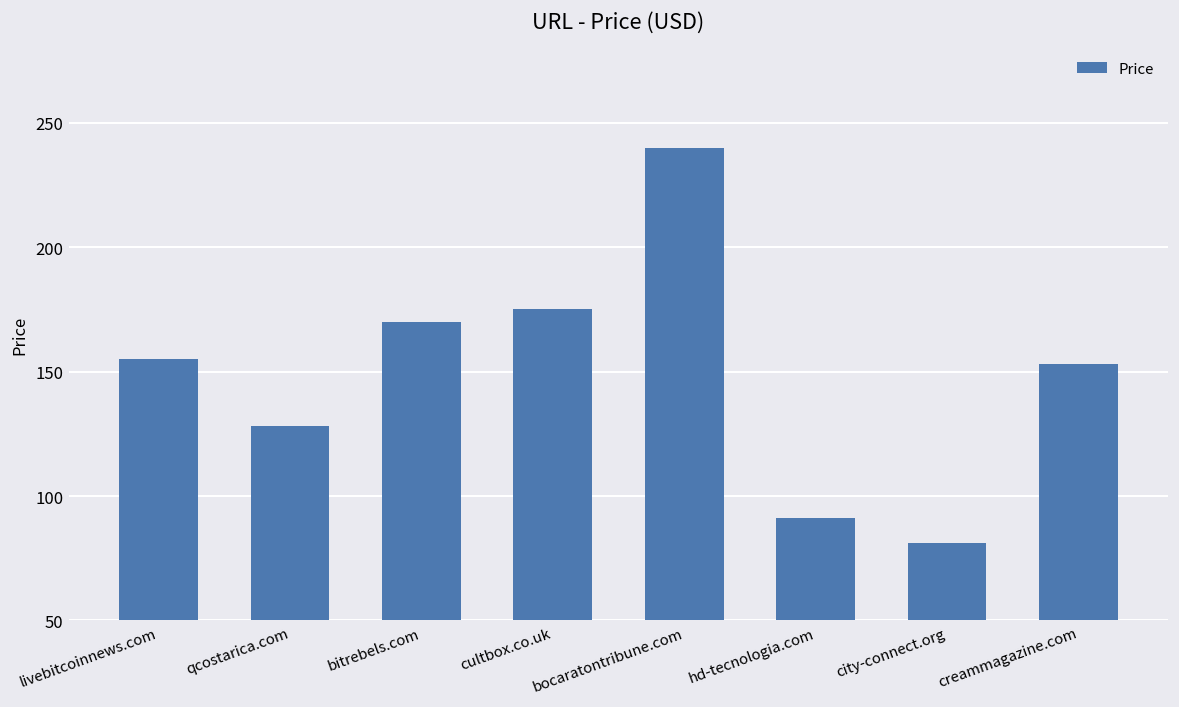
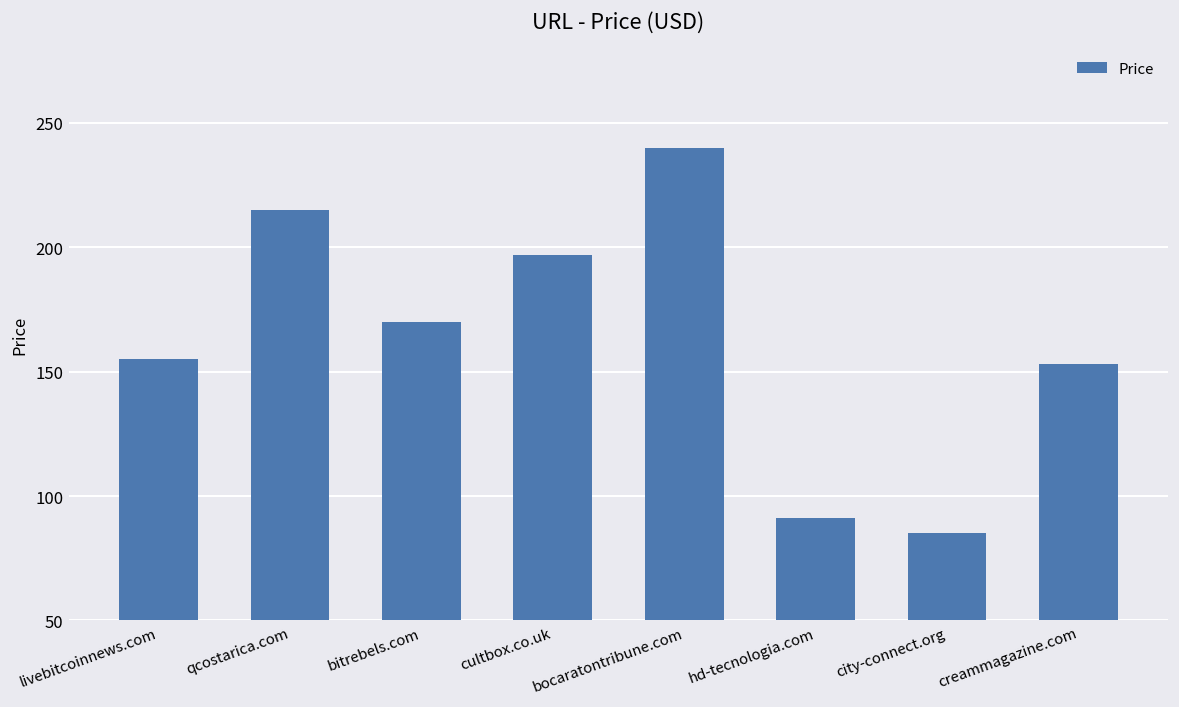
  {
    "livebitcoinnews.com": 155,
-   "qcostarica.com": 128,
+   "qcostarica.com": 215,
    "bitrebels.com": 170,
-   "cultbox.co.uk": 175,
+   "cultbox.co.uk": 197,
    "bocaratontribune.com": 240,
    "hd-tecnologia.com": 91,
-   "city-connect.org": 81,
+   "city-connect.org": 85,
    "creammagazine.com": 153
  }
